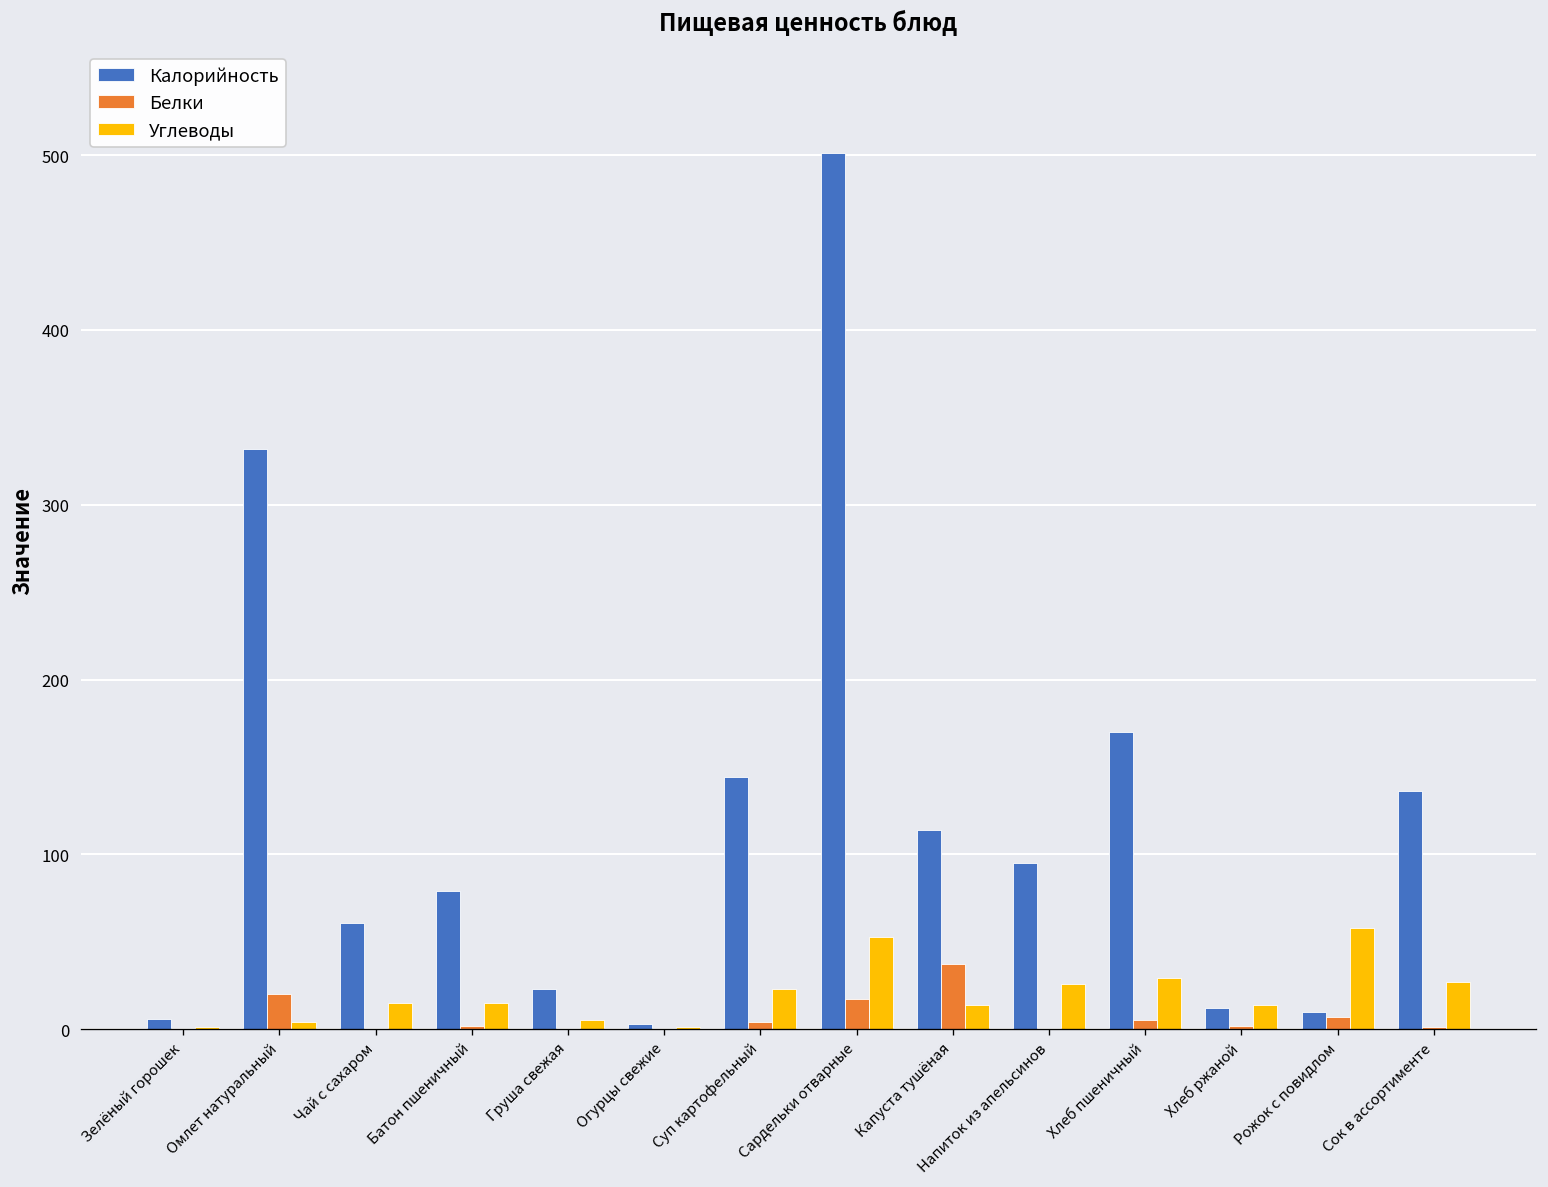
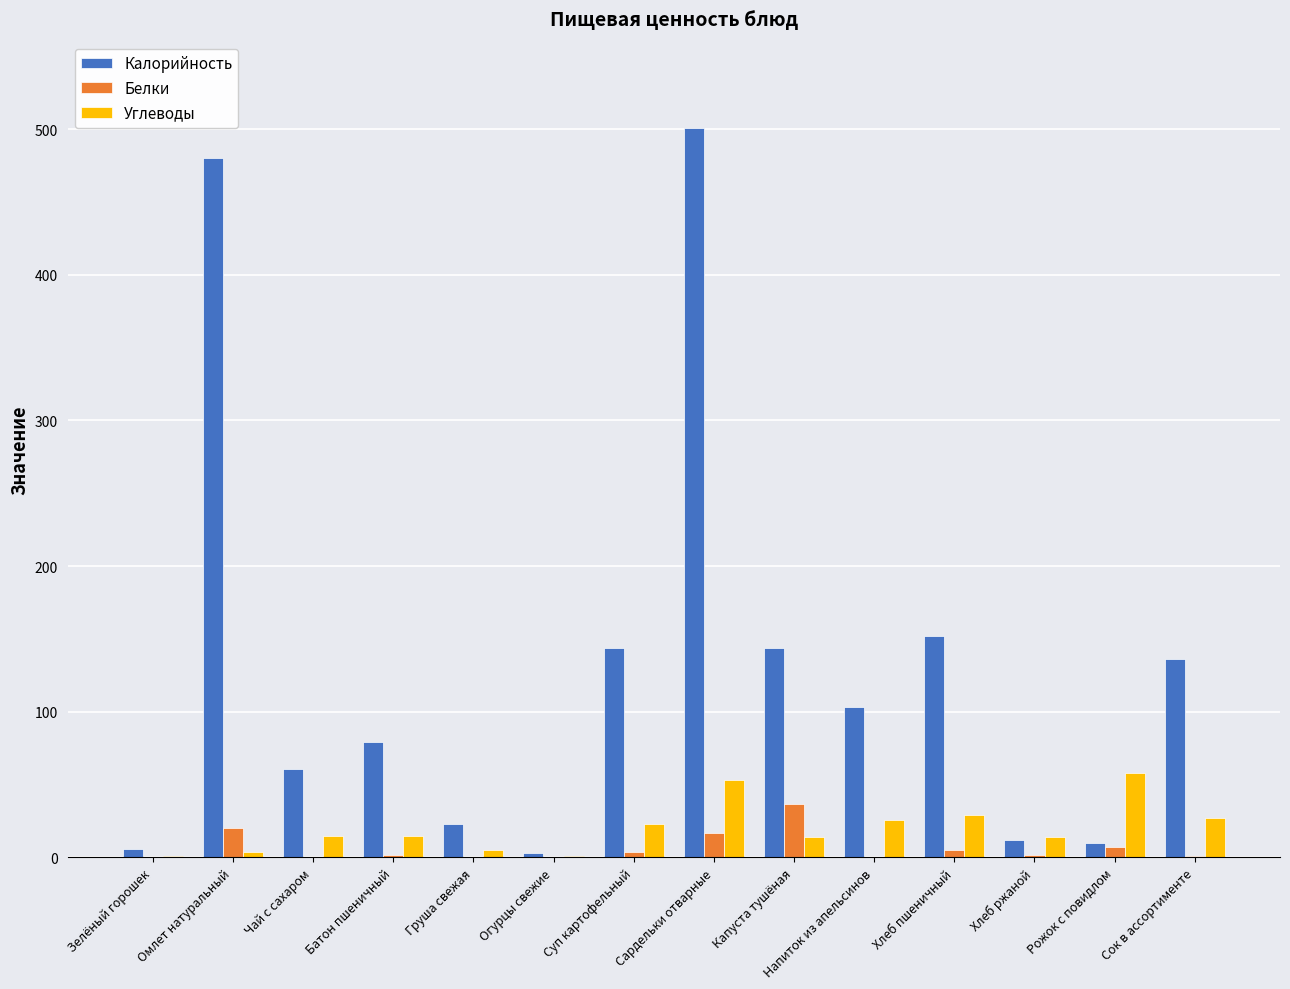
  {
    "Калорийность": {
      "Зелёный горошек": 6,
-     "Омлет натуральный": 332,
+     "Омлет натуральный": 480,
      "Чай с сахаром": 61,
      "Батон пшеничный": 79,
      "Груша свежая": 23,
      "Огурцы свежие": 3,
      "Суп картофельный": 144,
      "Сардельки отварные": 501,
-     "Капуста тушёная": 114,
-     "Напиток из апельсинов": 95,
-     "Хлеб пшеничный": 170,
+     "Капуста тушёная": 144,
+     "Напиток из апельсинов": 103,
+     "Хлеб пшеничный": 152,
      "Хлеб ржаной": 12,
      "Рожок с повидлом": 10,
      "Сок в ассортименте": 136
    },
    "Белки": {
      "Зелёный горошек": 0,
      "Омлет натуральный": 20,
      "Чай с сахаром": 0,
      "Батон пшеничный": 2,
      "Груша свежая": 0,
      "Огурцы свежие": 0,
      "Суп картофельный": 4,
      "Сардельки отварные": 17,
      "Капуста тушёная": 37,
      "Напиток из апельсинов": 0,
      "Хлеб пшеничный": 5,
      "Хлеб ржаной": 2,
      "Рожок с повидлом": 7
    },
    "Углеводы": {
      "Омлет натуральный": 4,
      "Чай с сахаром": 15,
      "Батон пшеничный": 15,
      "Груша свежая": 5,
      "Суп картофельный": 23,
      "Сардельки отварные": 53,
      "Капуста тушёная": 14,
      "Напиток из апельсинов": 26,
      "Хлеб пшеничный": 29,
      "Хлеб ржаной": 14,
      "Рожок с повидлом": 58,
      "Сок в ассортименте": 27
    }
  }
